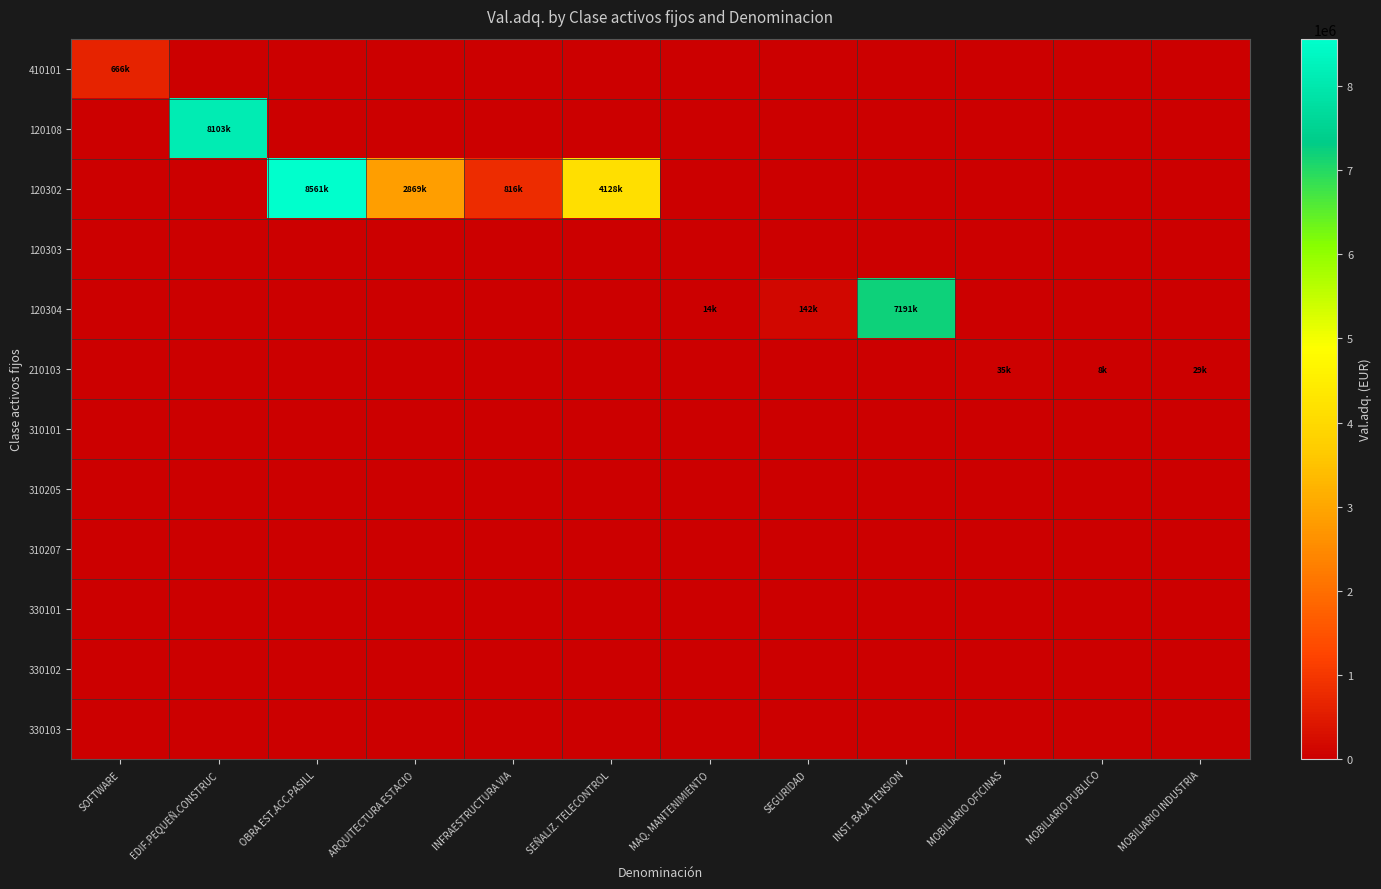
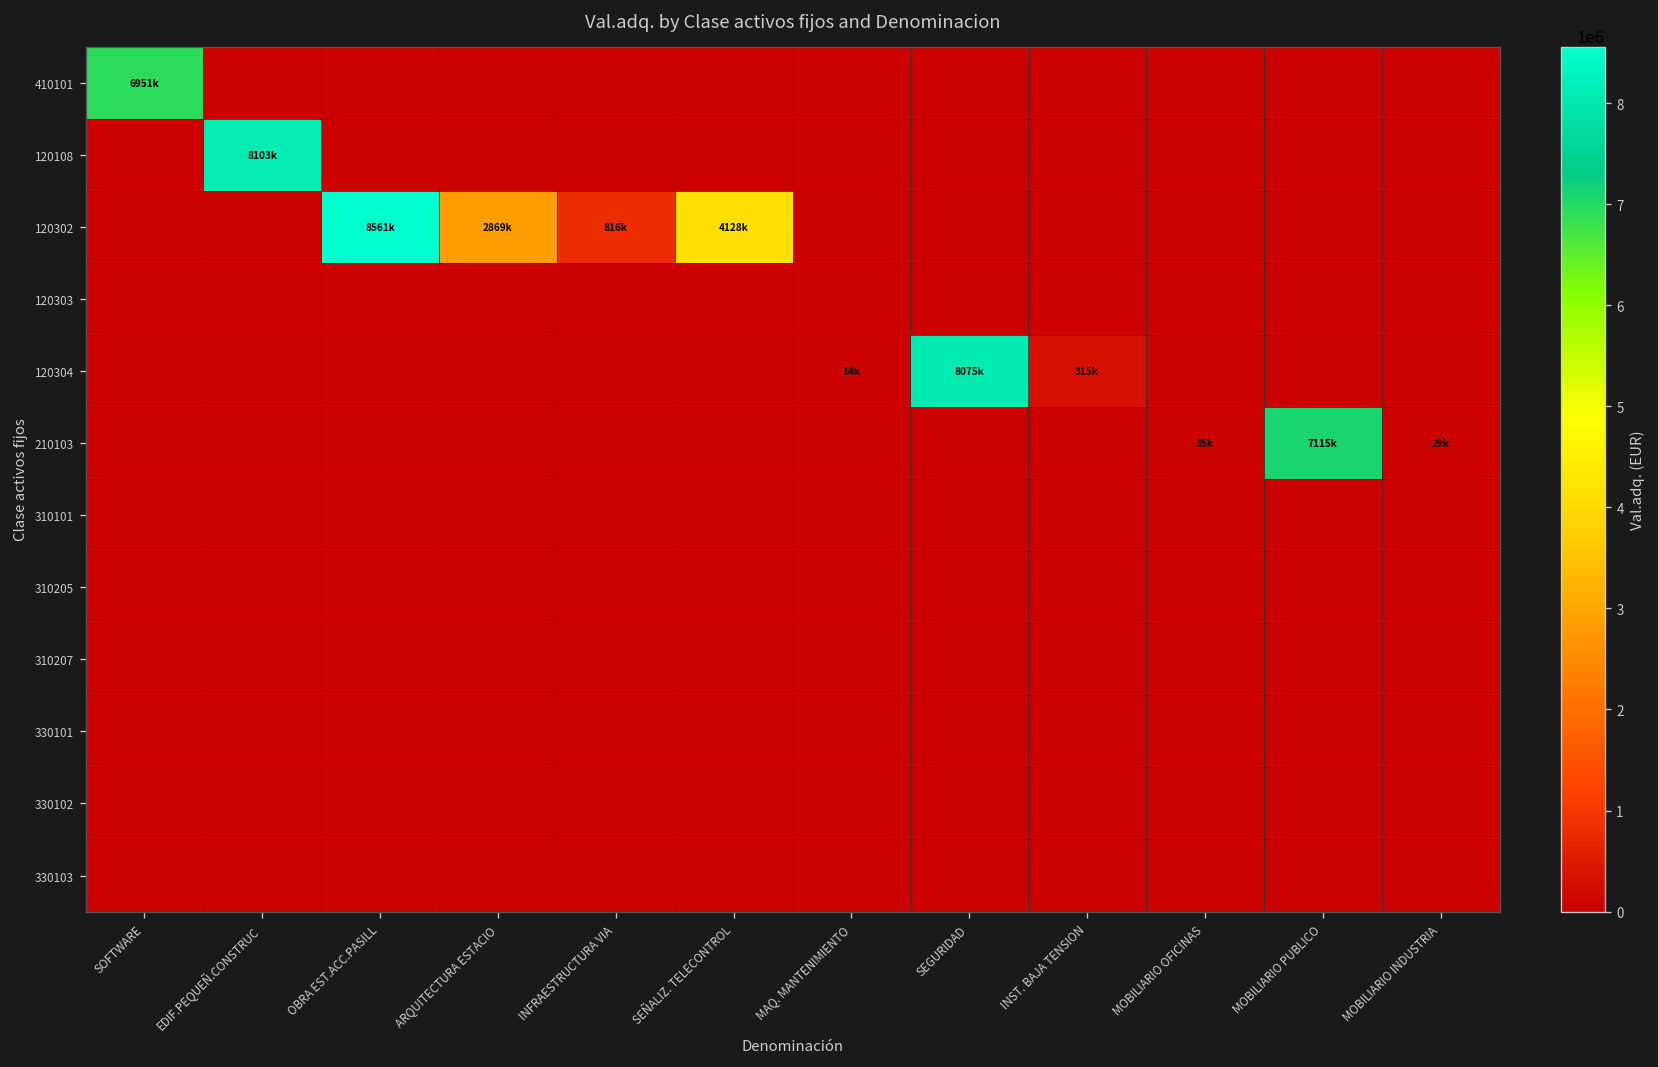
  {
    "410101": {
-     "SOFTWARE": "666k"
+     "SOFTWARE": "6951k"
    },
    "120108": {
      "EDIF.PEQUEÑ.CONSTRUC": "8103k"
    },
    "120302": {
      "OBRA EST.ACC.PASILL": "8561k",
      "ARQUITECTURA ESTACIO": "2869k",
      "INFRAESTRUCTURA VIA": "816k",
      "SEÑALIZ. TELECONTROL": "4128k"
    },
    "120304": {
      "MAQ. MANTENIMIENTO": "14k",
-     "SEGURIDAD": "142k",
-     "INST. BAJA TENSION": "7191k"
+     "SEGURIDAD": "8075k",
+     "INST. BAJA TENSION": "315k"
    },
    "210103": {
      "MOBILIARIO OFICINAS": "35k",
-     "MOBILIARIO PUBLICO": "8k",
+     "MOBILIARIO PUBLICO": "7115k",
      "MOBILIARIO INDUSTRIA": "29k"
    }
  }
